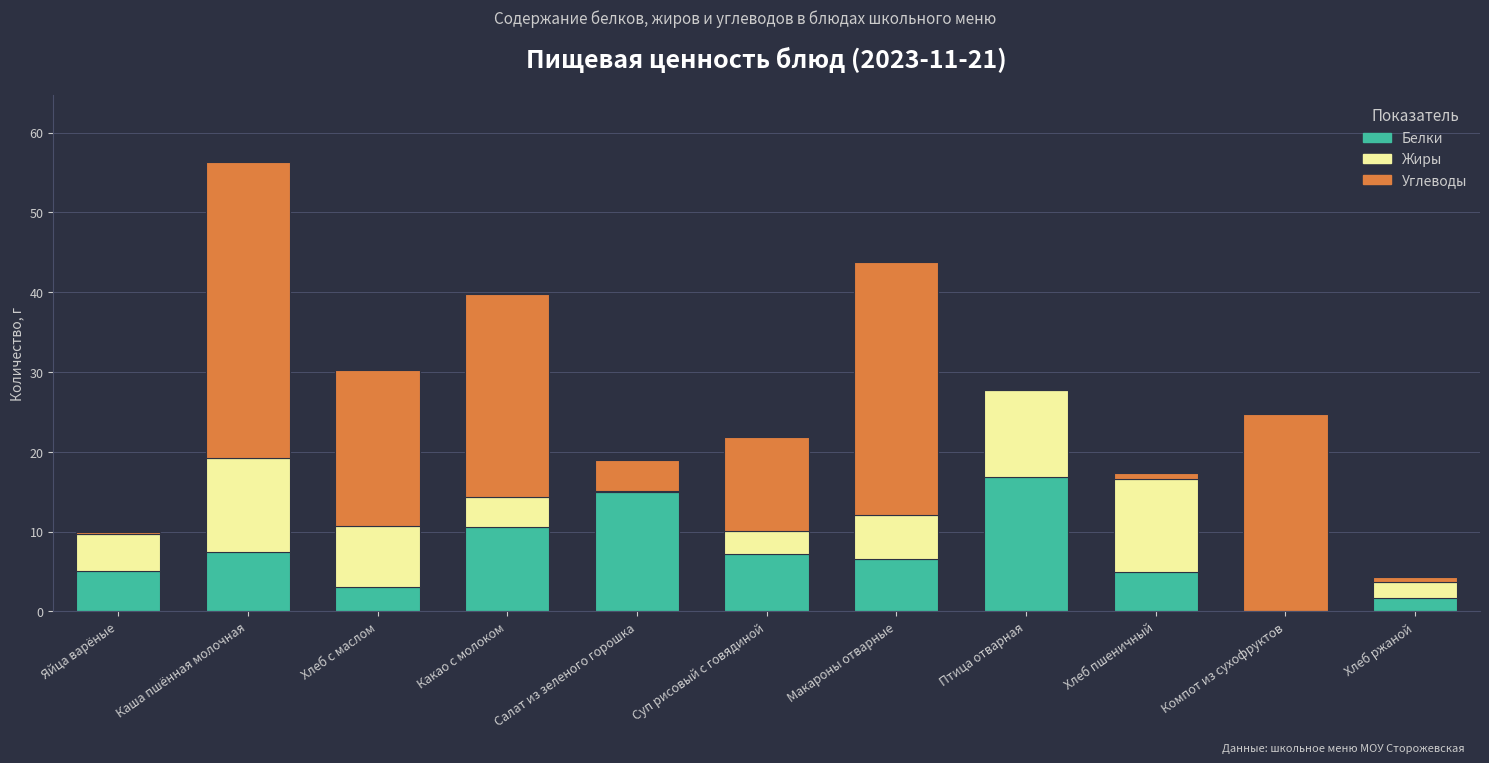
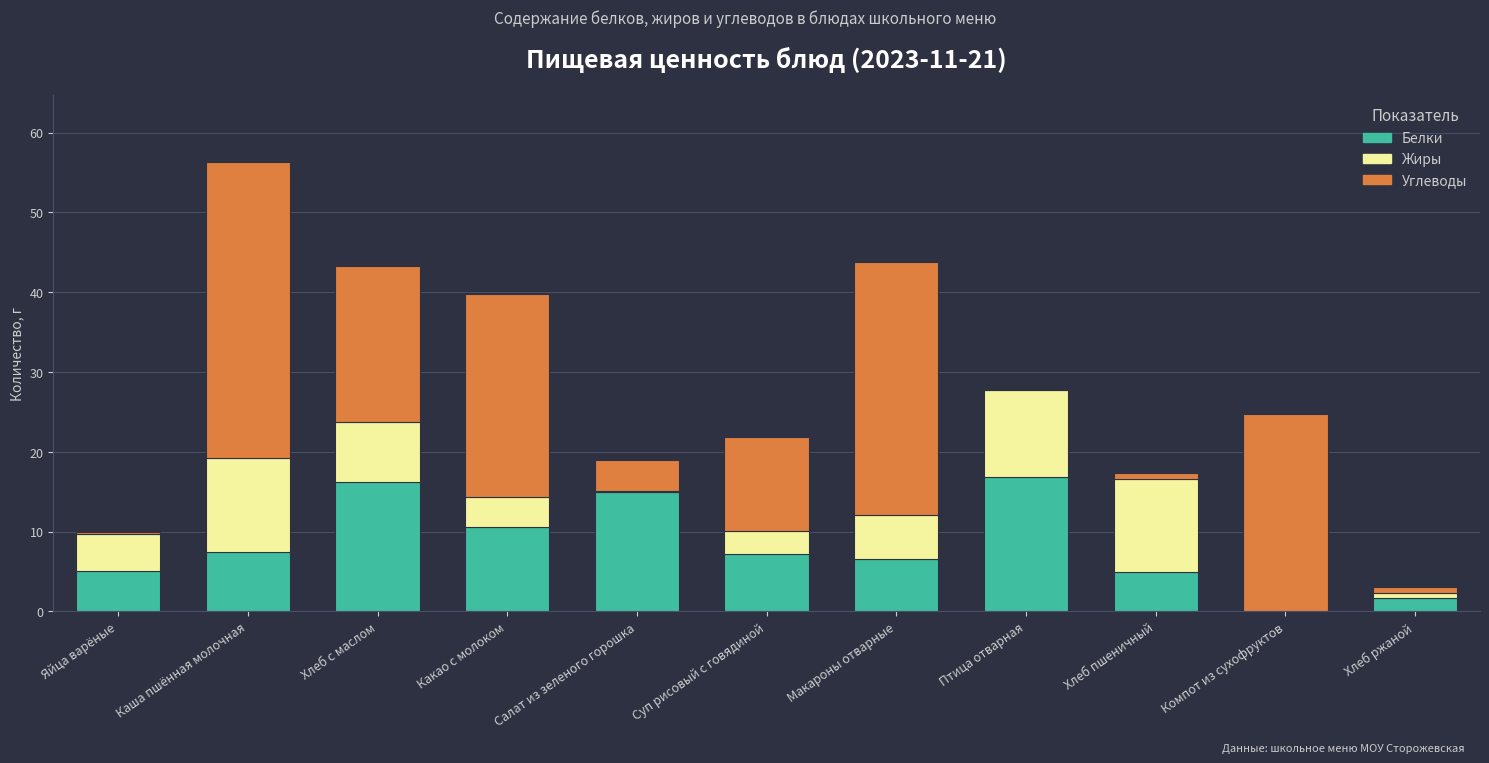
  {
    "Белки": {
      "Яйца варёные": 5,
      "Каша пшённая молочная": 8,
-     "Хлеб с маслом": 3,
+     "Хлеб с маслом": 16,
      "Какао с молоком": 11,
      "Салат из зеленого горошка": 15,
      "Суп рисовый с говядиной": 7,
      "Макароны отварные": 7,
      "Птица отварная": 17,
      "Хлеб пшеничный": 5,
      "Хлеб ржаной": 2
    },
    "Жиры": {
      "Яйца варёные": 5,
      "Каша пшённая молочная": 12,
      "Хлеб с маслом": 8,
      "Какао с молоком": 4,
      "Суп рисовый с говядиной": 3,
      "Макароны отварные": 5,
      "Птица отварная": 11,
      "Хлеб пшеничный": 12,
      "Компот из сухофруктов": 0,
-     "Хлеб ржаной": 2
+     "Хлеб ржаной": 1
    },
    "Углеводы": {
      "Каша пшённая молочная": 37,
      "Хлеб с маслом": 20,
      "Какао с молоком": 25,
      "Салат из зеленого горошка": 4,
      "Суп рисовый с говядиной": 12,
      "Макароны отварные": 32,
      "Птица отварная": 0,
      "Хлеб пшеничный": 1,
      "Компот из сухофруктов": 25,
      "Хлеб ржаной": 1
    }
  }
